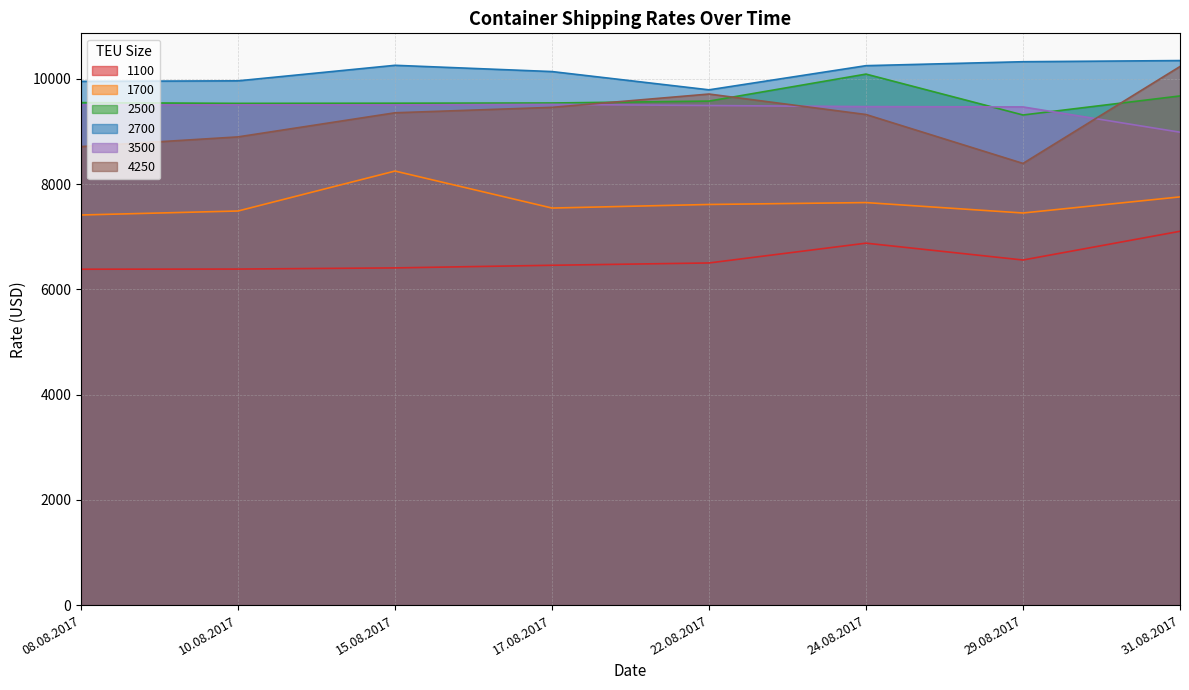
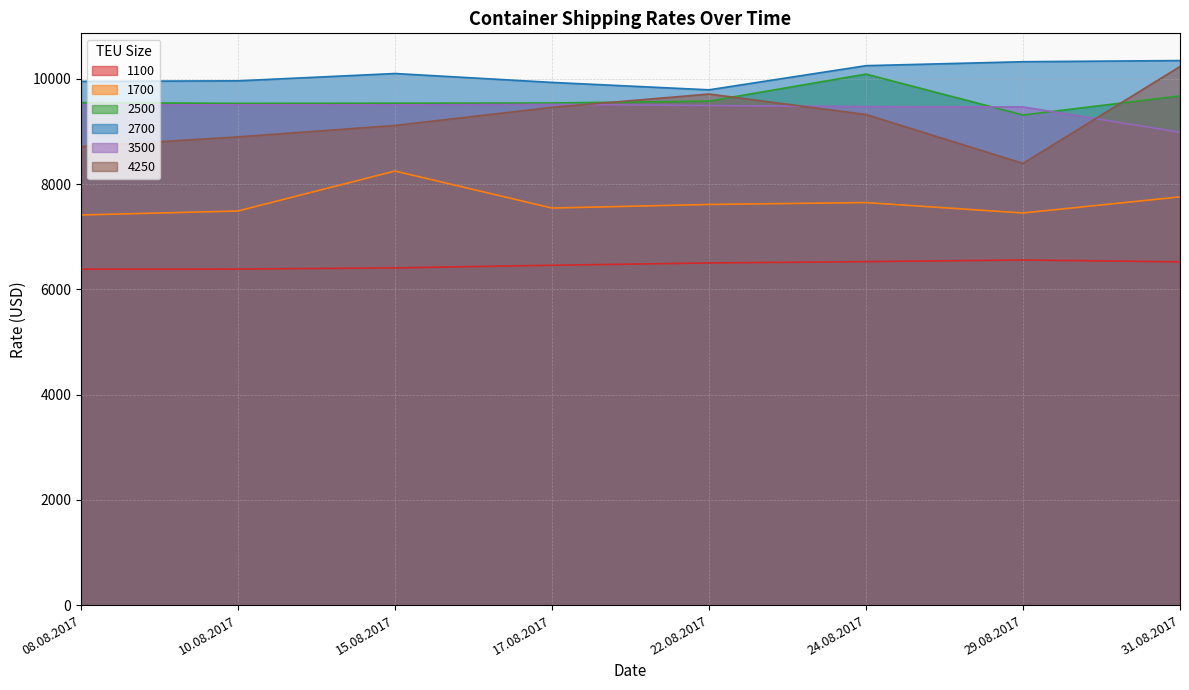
  {
    "1100": {
      "08.08.2017": 6400,
      "10.08.2017": 6400,
      "15.08.2017": 6400,
      "17.08.2017": 6500,
      "22.08.2017": 6500,
-     "24.08.2017": 6900,
+     "24.08.2017": 6500,
      "29.08.2017": 6600,
-     "31.08.2017": 7100
+     "31.08.2017": 6500
    },
    "1700": {
      "08.08.2017": 7400,
      "10.08.2017": 7500,
      "15.08.2017": 8200,
      "17.08.2017": 7500,
      "22.08.2017": 7600,
      "24.08.2017": 7600,
      "29.08.2017": 7500,
      "31.08.2017": 7800
    },
    "2500": {
      "22.08.2017": 9600,
      "24.08.2017": 10100,
      "29.08.2017": 9300,
      "31.08.2017": 9700
    },
    "2700": {
      "08.08.2017": 10000,
      "10.08.2017": 10000,
-     "15.08.2017": 10300,
-     "17.08.2017": 10100,
+     "15.08.2017": 10100,
+     "17.08.2017": 9900,
      "22.08.2017": 9800,
      "24.08.2017": 10200,
      "29.08.2017": 10300,
      "31.08.2017": 10300
    },
    "3500": {
      "22.08.2017": 9500,
      "24.08.2017": 9500,
      "29.08.2017": 9500,
      "31.08.2017": 9000
    },
    "4250": {
      "08.08.2017": 8700,
      "10.08.2017": 8900,
-     "15.08.2017": 9400,
+     "15.08.2017": 9100,
      "17.08.2017": 9500,
      "22.08.2017": 9700,
      "24.08.2017": 9300,
      "29.08.2017": 8400,
      "31.08.2017": 10200
    }
  }
